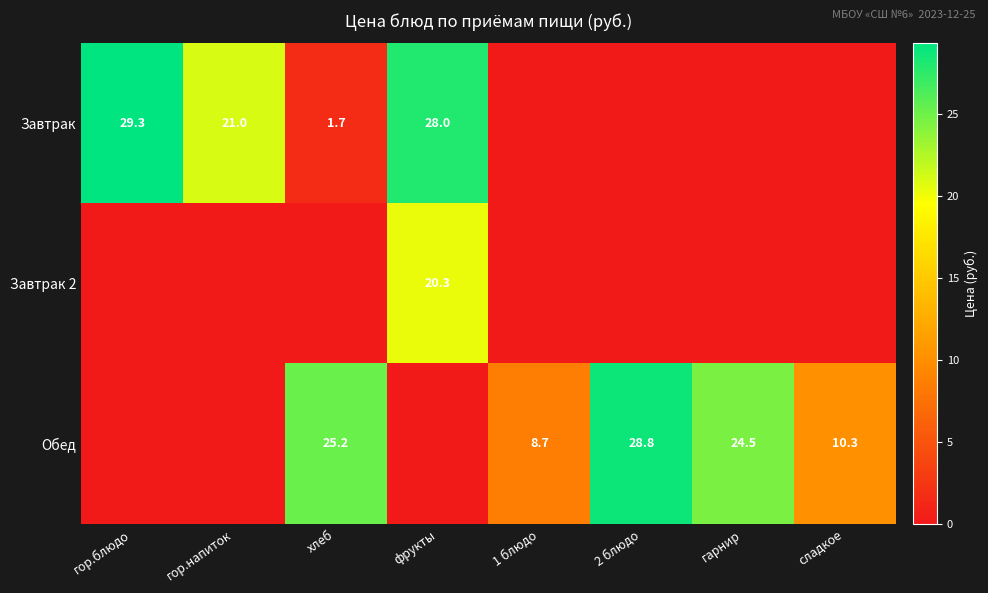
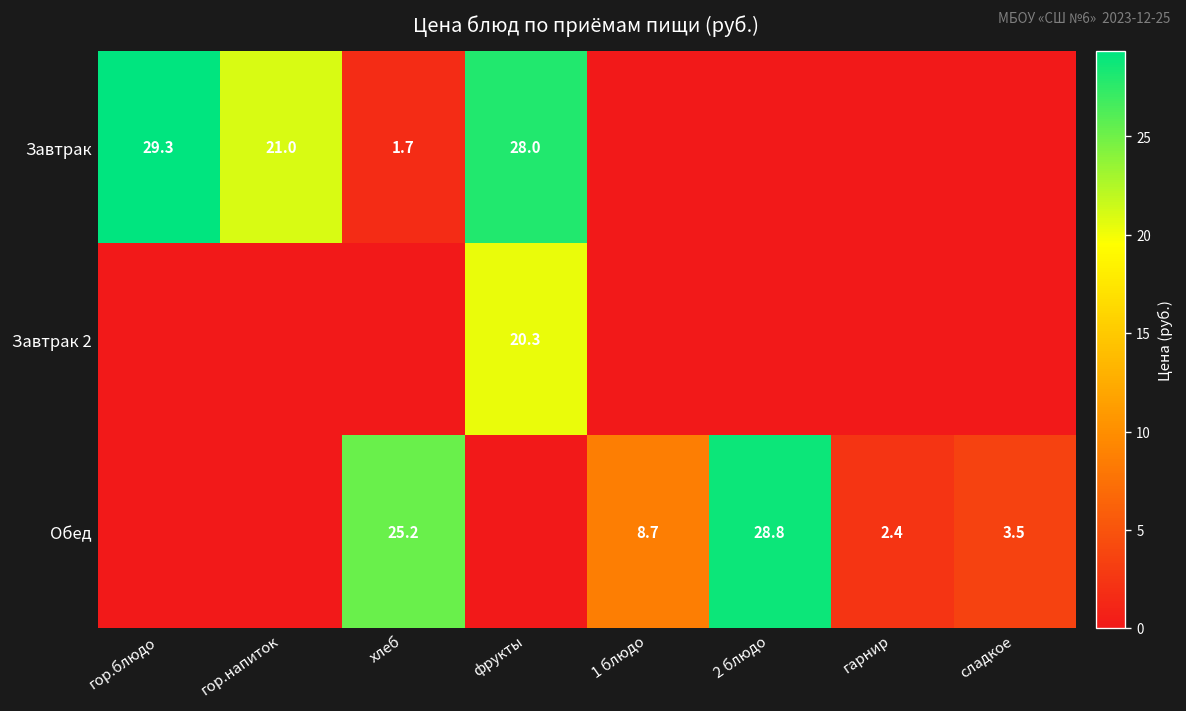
  {
    "Завтрак": {
      "гор.блюдо": 29.3,
      "гор.напиток": 21.0,
      "хлеб": 1.7,
      "фрукты": 28.0
    },
    "Завтрак 2": {
      "фрукты": 20.3
    },
    "Обед": {
      "хлеб": 25.2,
      "1 блюдо": 8.7,
      "2 блюдо": 28.8,
-     "гарнир": 24.5,
-     "сладкое": 10.3
+     "гарнир": 2.4,
+     "сладкое": 3.5
    }
  }
